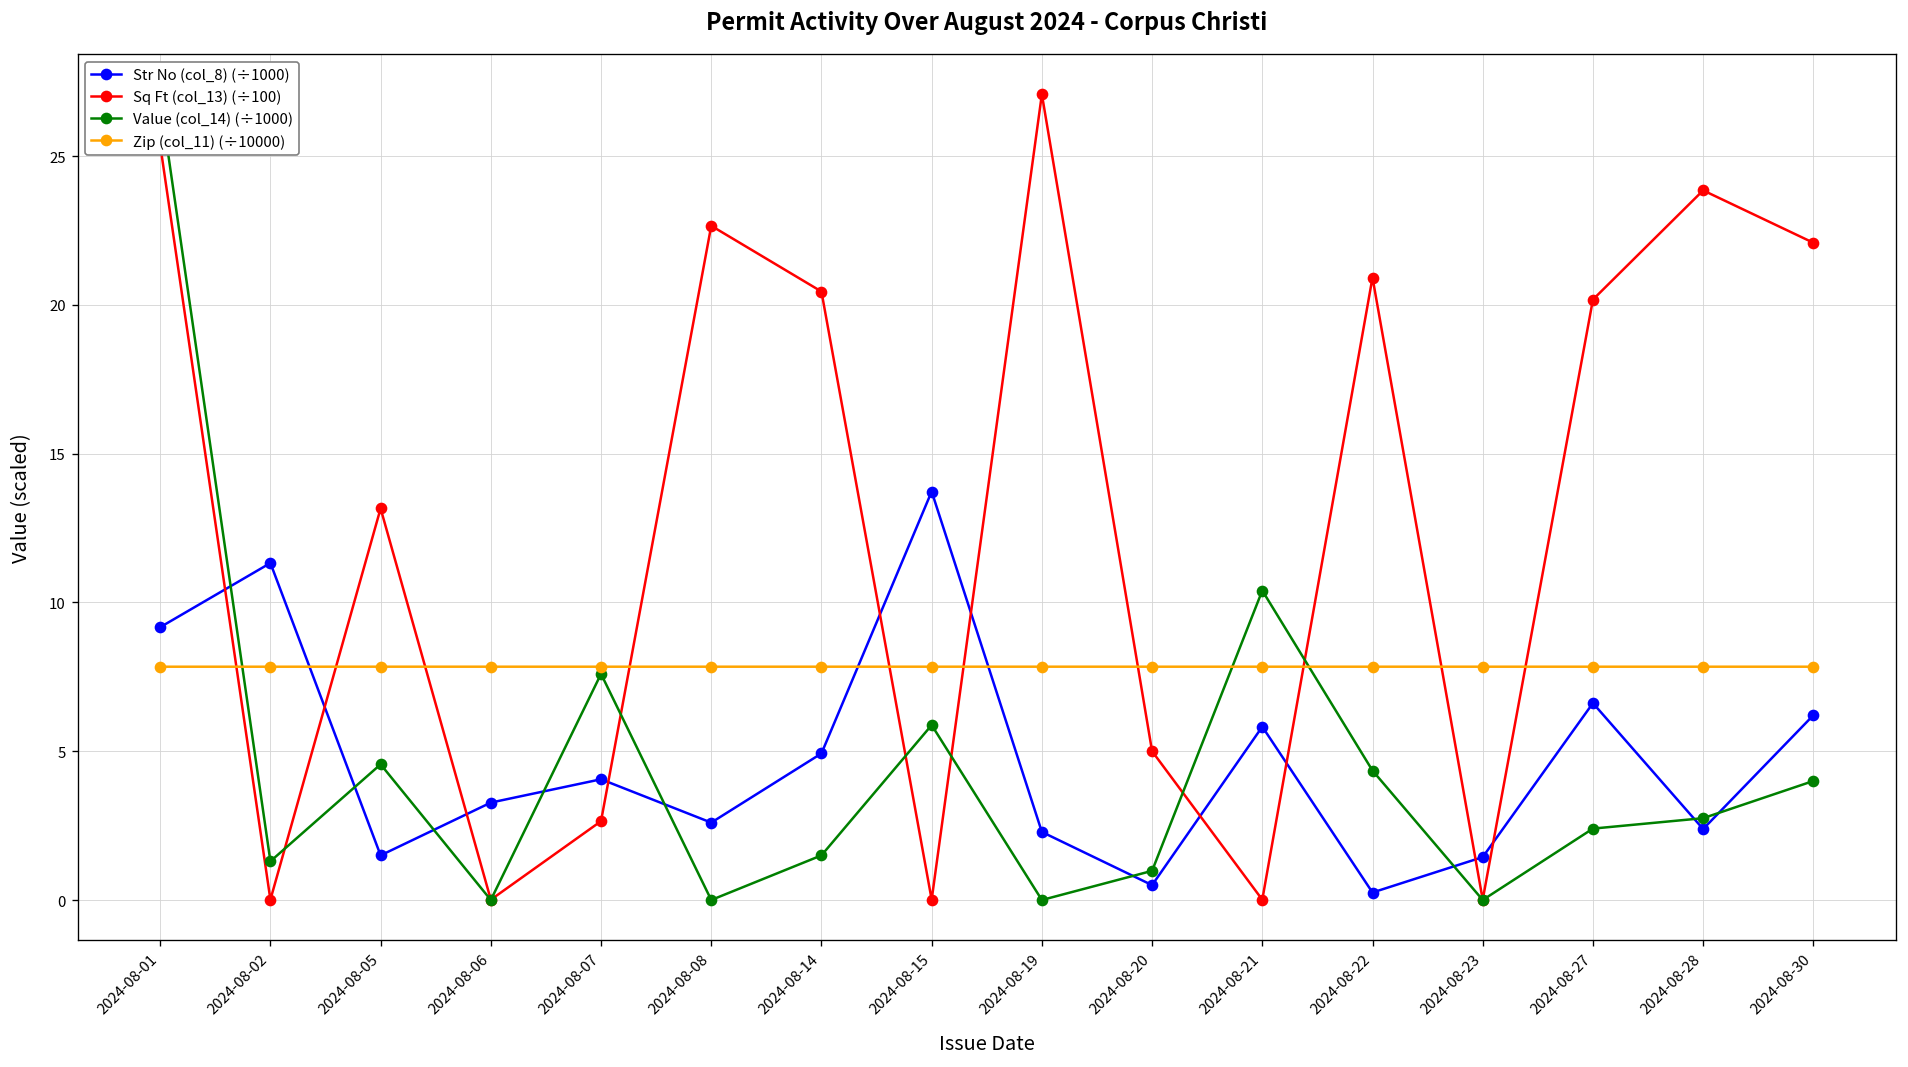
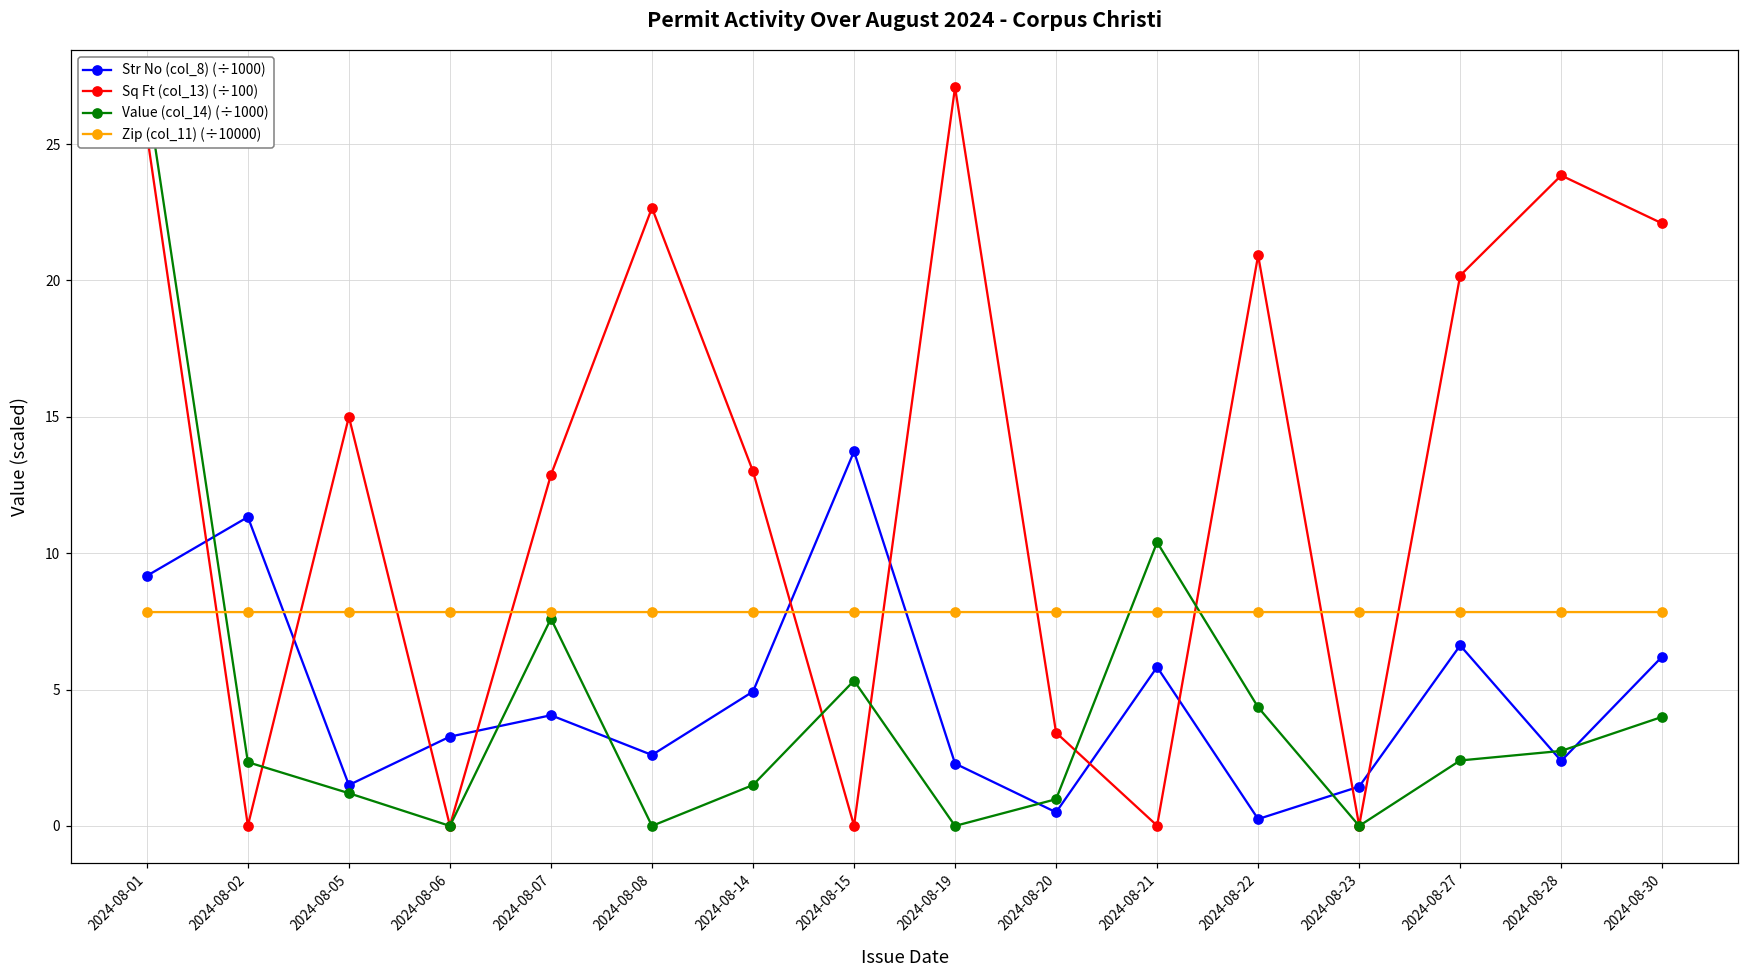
  {
    "Str No (col_8) (÷1000)": {
      "2024-08-01": 9.2,
      "2024-08-02": 11.3,
      "2024-08-05": 1.5,
      "2024-08-06": 3.3,
      "2024-08-07": 4.1,
      "2024-08-08": 2.6,
      "2024-08-14": 4.9,
      "2024-08-15": 13.7,
      "2024-08-19": 2.3,
      "2024-08-20": 0.5,
      "2024-08-21": 5.8,
      "2024-08-22": 0.3,
      "2024-08-23": 1.4,
      "2024-08-27": 6.6,
      "2024-08-28": 2.4,
      "2024-08-30": 6.2
    },
    "Sq Ft (col_13) (÷100)": {
      "2024-08-02": 0.0,
-     "2024-08-05": 13.2,
-     "2024-08-07": 2.7,
+     "2024-08-05": 15.0,
+     "2024-08-07": 12.9,
      "2024-08-08": 22.7,
-     "2024-08-14": 20.5,
+     "2024-08-14": 13.0,
      "2024-08-15": 0.0,
      "2024-08-19": 27.1,
-     "2024-08-20": 5.0,
+     "2024-08-20": 3.4,
      "2024-08-21": 0.0,
      "2024-08-22": 20.9,
      "2024-08-27": 20.2,
      "2024-08-28": 23.9,
      "2024-08-30": 22.1
    },
    "Value (col_14) (÷1000)": {
-     "2024-08-02": 1.3,
-     "2024-08-05": 4.6,
+     "2024-08-02": 2.3,
+     "2024-08-05": 1.2,
      "2024-08-07": 7.6,
      "2024-08-08": 0.0,
      "2024-08-14": 1.5,
-     "2024-08-15": 5.9,
+     "2024-08-15": 5.3,
      "2024-08-19": 0.0,
      "2024-08-20": 1.0,
      "2024-08-21": 10.4,
      "2024-08-22": 4.4,
      "2024-08-27": 2.4,
      "2024-08-28": 2.8,
      "2024-08-30": 4.0
    },
    "Zip (col_11) (÷10000)": {
      "2024-08-01": 7.8,
      "2024-08-02": 7.8,
      "2024-08-05": 7.8,
      "2024-08-06": 7.8,
      "2024-08-07": 7.8,
      "2024-08-08": 7.8,
      "2024-08-14": 7.8,
      "2024-08-15": 7.8,
      "2024-08-19": 7.8,
      "2024-08-20": 7.8,
      "2024-08-21": 7.8,
      "2024-08-22": 7.8,
      "2024-08-23": 7.8,
      "2024-08-27": 7.8,
      "2024-08-28": 7.8,
      "2024-08-30": 7.8
    }
  }
